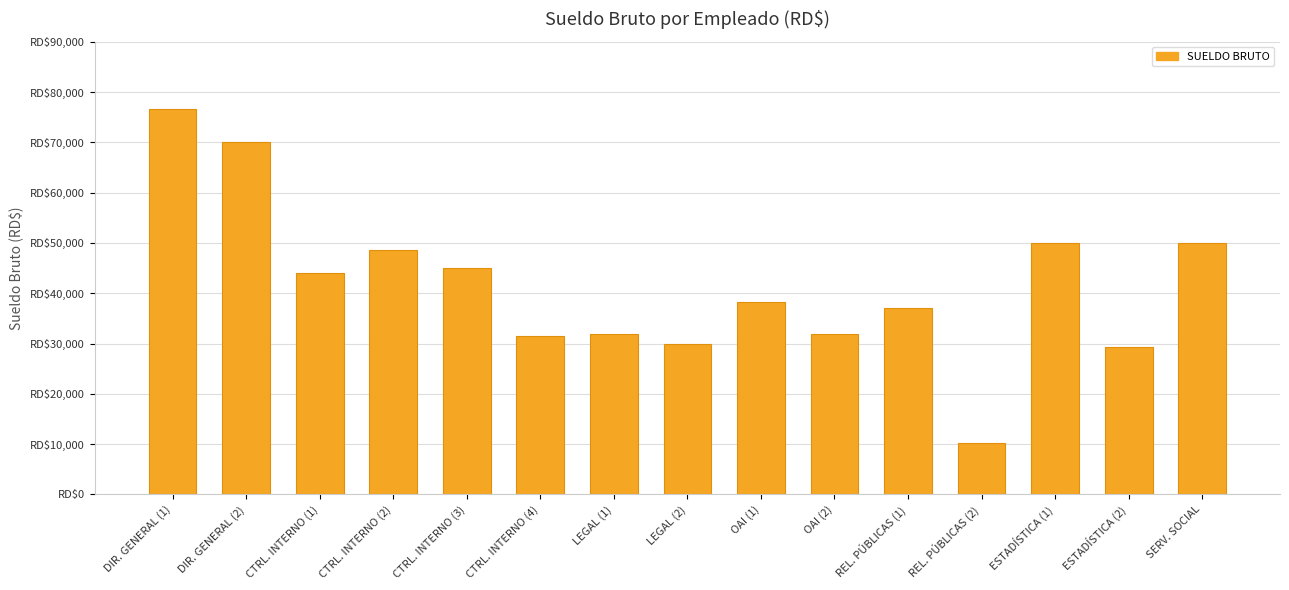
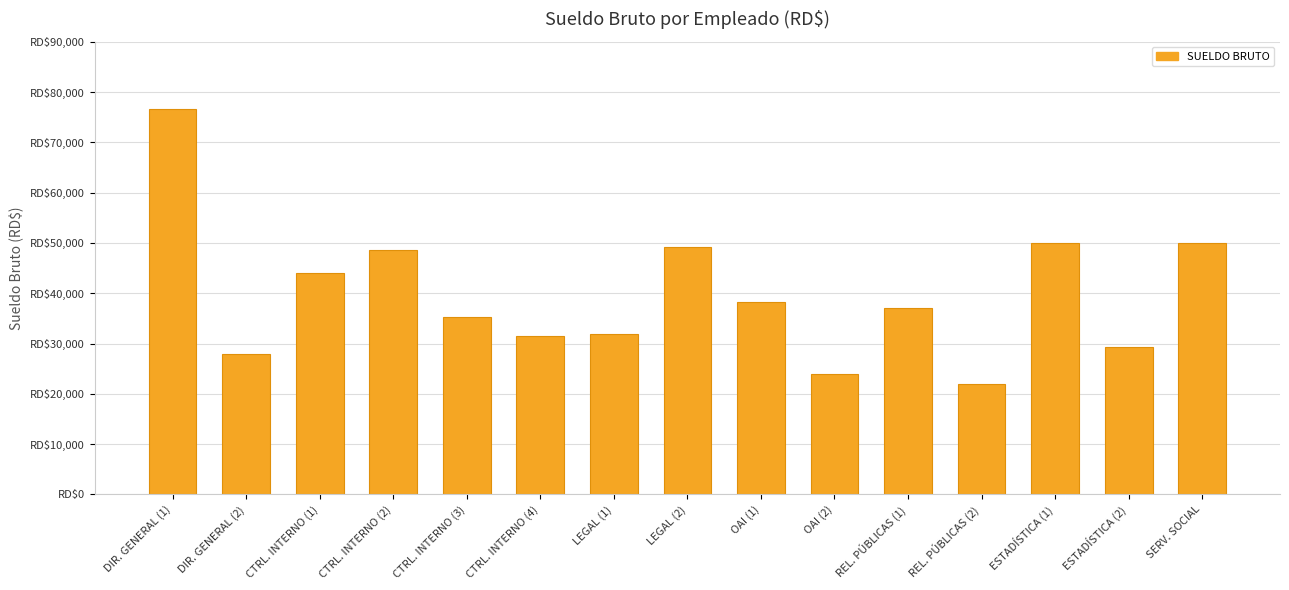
  {
    "DIR. GENERAL (1)": "RD$77,000",
-   "DIR. GENERAL (2)": "RD$70,000",
+   "DIR. GENERAL (2)": "RD$28,000",
    "CTRL. INTERNO (1)": "RD$44,000",
    "CTRL. INTERNO (2)": "RD$48,000",
-   "CTRL. INTERNO (3)": "RD$45,000",
+   "CTRL. INTERNO (3)": "RD$35,000",
    "CTRL. INTERNO (4)": "RD$32,000",
    "LEGAL (1)": "RD$32,000",
-   "LEGAL (2)": "RD$30,000",
+   "LEGAL (2)": "RD$49,000",
    "OAI (1)": "RD$38,000",
-   "OAI (2)": "RD$32,000",
+   "OAI (2)": "RD$24,000",
    "REL. PÚBLICAS (1)": "RD$37,000",
-   "REL. PÚBLICAS (2)": "RD$10,000",
+   "REL. PÚBLICAS (2)": "RD$22,000",
    "ESTADÍSTICA (1)": "RD$50,000",
    "ESTADÍSTICA (2)": "RD$29,000",
    "SERV. SOCIAL": "RD$50,000"
  }
